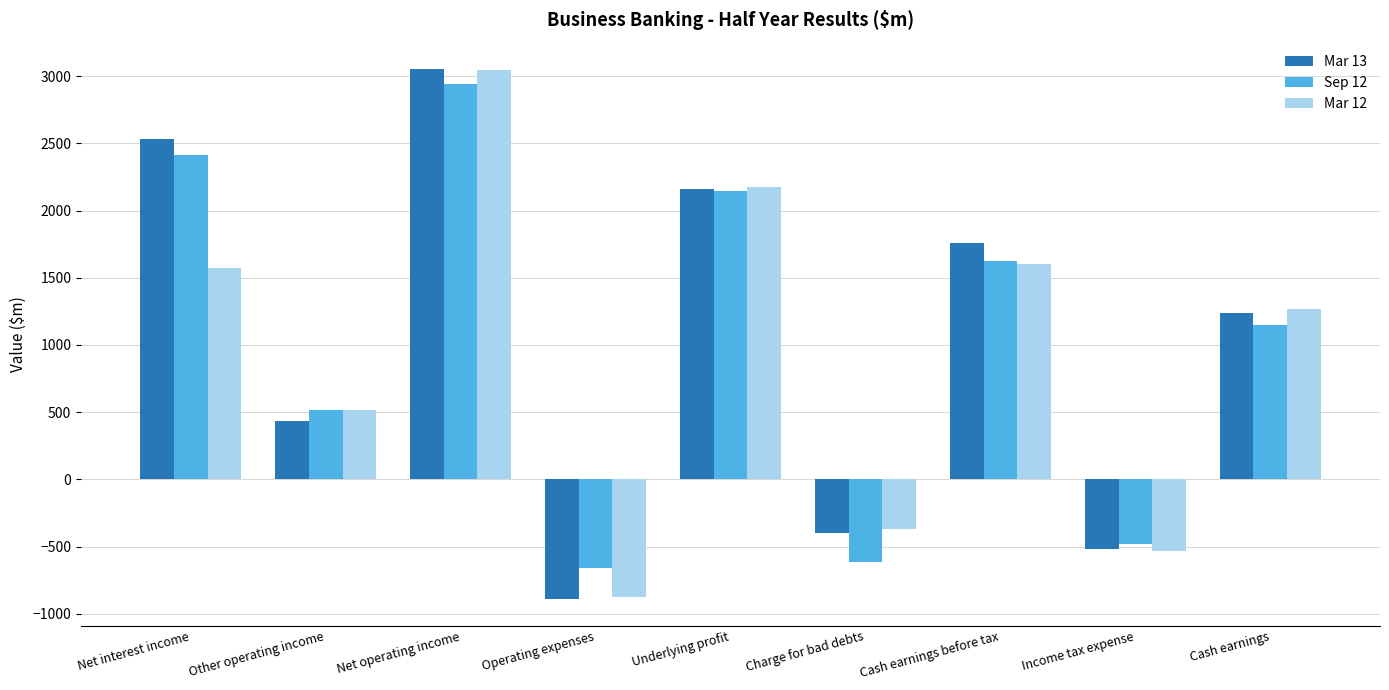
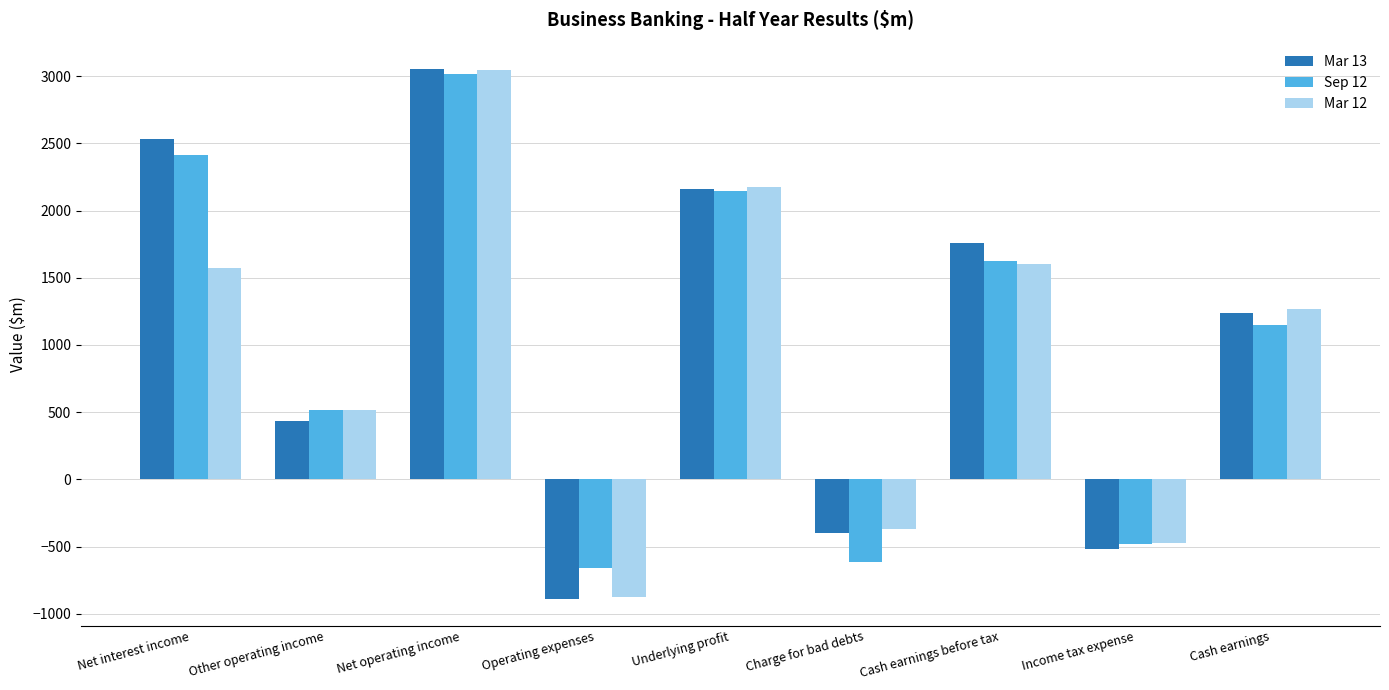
  {
    "Mar 13": {
      "Net interest income": 2530,
      "Other operating income": 440,
      "Net operating income": 3050,
      "Operating expenses": -890,
      "Underlying profit": 2160,
      "Charge for bad debts": -400,
      "Cash earnings before tax": 1760,
      "Income tax expense": -520,
      "Cash earnings": 1240
    },
    "Sep 12": {
      "Net interest income": 2410,
      "Other operating income": 520,
-     "Net operating income": 2940,
+     "Net operating income": 3020,
      "Operating expenses": -660,
      "Underlying profit": 2150,
      "Charge for bad debts": -620,
      "Cash earnings before tax": 1630,
      "Income tax expense": -480,
      "Cash earnings": 1150
    },
    "Mar 12": {
      "Net interest income": 1570,
      "Other operating income": 520,
      "Net operating income": 3050,
      "Operating expenses": -880,
      "Underlying profit": 2170,
      "Charge for bad debts": -370,
      "Cash earnings before tax": 1610,
-     "Income tax expense": -540,
+     "Income tax expense": -480,
      "Cash earnings": 1260
    }
  }
